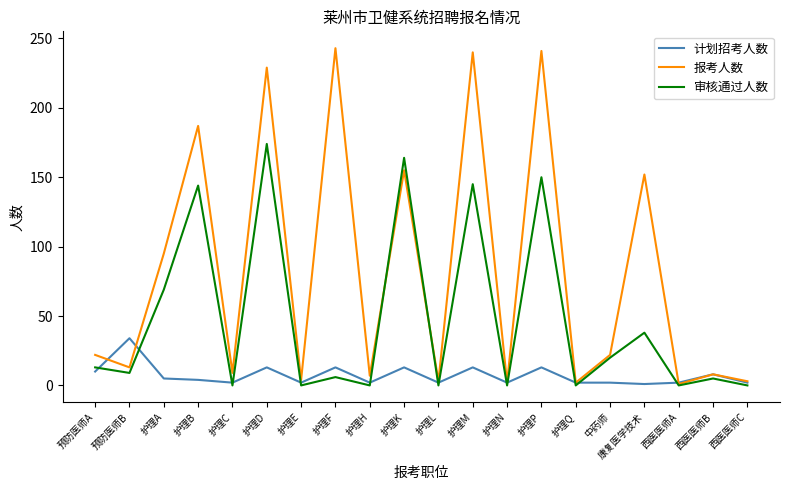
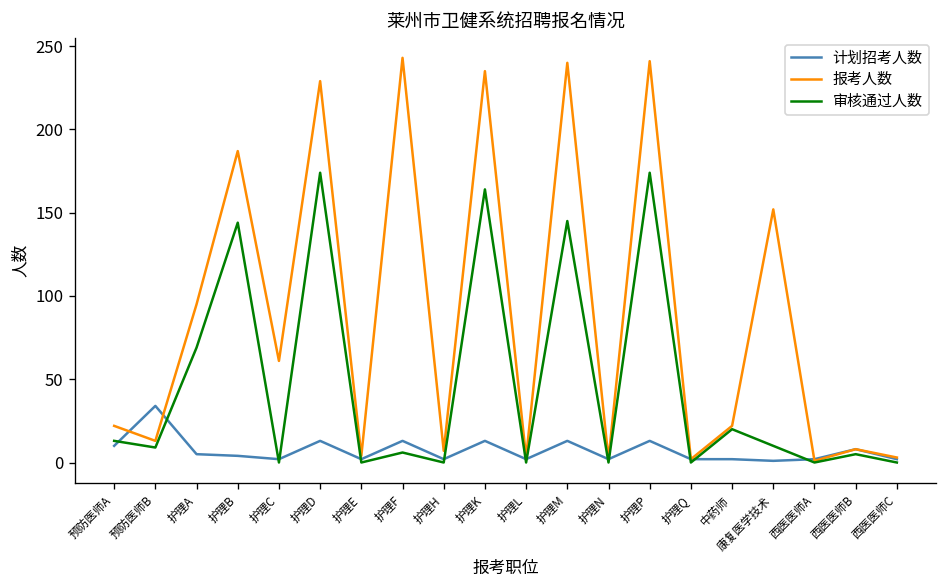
  {
    "计划招考人数": {
      "预防医师A": 10,
      "预防医师B": 34,
      "护理A": 5,
      "护理B": 4,
      "护理C": 2,
      "护理D": 13,
      "护理E": 2,
      "护理F": 13,
      "护理H": 2,
      "护理K": 13,
      "护理M": 13,
      "护理P": 13,
      "中药师": 2,
      "康复医学技术": 1
    },
    "报考人数": {
      "预防医师A": 22,
      "预防医师B": 13,
      "护理A": 95,
      "护理B": 187,
-     "护理C": 9,
+     "护理C": 61,
      "护理D": 229,
      "护理E": 4,
      "护理F": 243,
      "护理H": 7,
-     "护理K": 155,
+     "护理K": 235,
      "护理M": 240,
      "护理P": 241,
      "中药师": 22,
      "康复医学技术": 152
    },
    "审核通过人数": {
      "预防医师A": 13,
      "预防医师B": 9,
      "护理A": 69,
      "护理B": 144,
      "护理C": 0,
      "护理D": 174,
      "护理E": 0,
      "护理F": 6,
      "护理H": 0,
      "护理K": 164,
      "护理L": 0,
      "护理M": 145,
      "护理N": 0,
-     "护理P": 150,
+     "护理P": 174,
      "护理Q": 0,
      "中药师": 20,
-     "康复医学技术": 38,
+     "康复医学技术": 10,
      "西医医师B": 5,
      "西医医师C": 0
    }
  }
